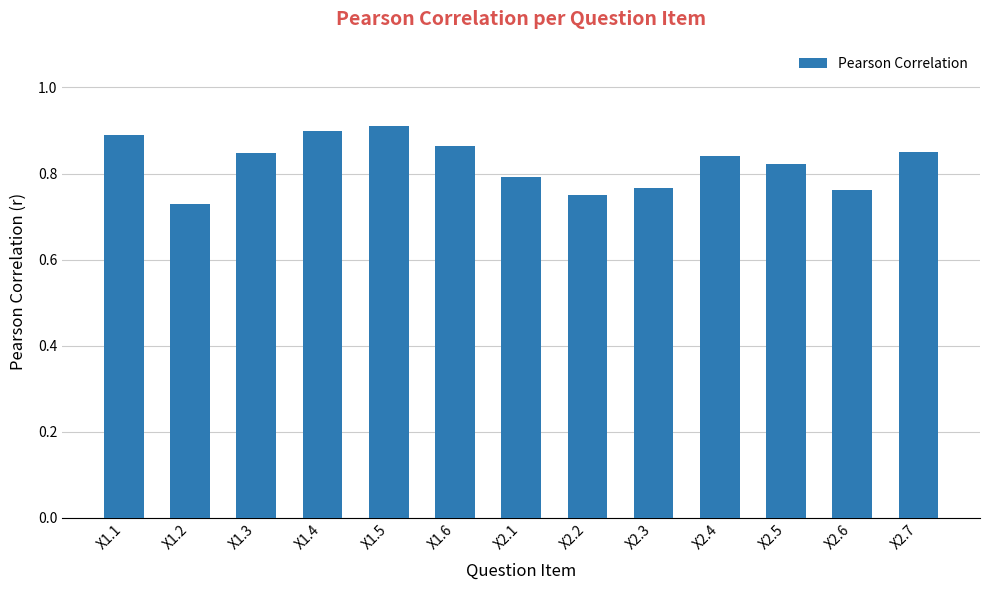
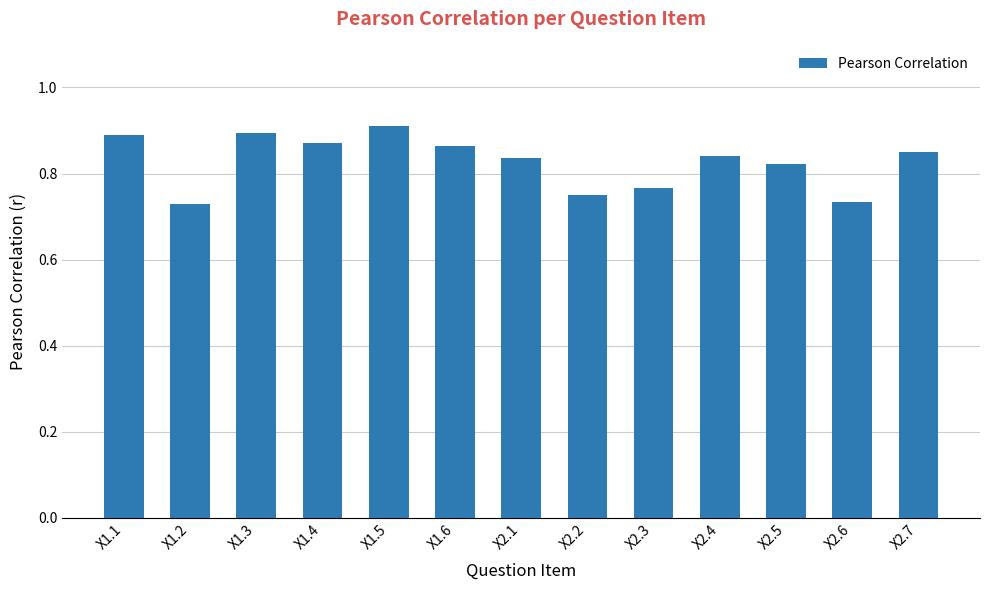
  {
    "X1.1": 0.89,
    "X1.2": 0.73,
-   "X1.3": 0.85,
-   "X1.4": 0.90,
+   "X1.3": 0.90,
+   "X1.4": 0.87,
    "X1.5": 0.91,
    "X1.6": 0.86,
-   "X2.1": 0.79,
+   "X2.1": 0.84,
    "X2.2": 0.75,
    "X2.3": 0.77,
    "X2.4": 0.84,
    "X2.5": 0.82,
-   "X2.6": 0.76,
+   "X2.6": 0.73,
    "X2.7": 0.85
  }
